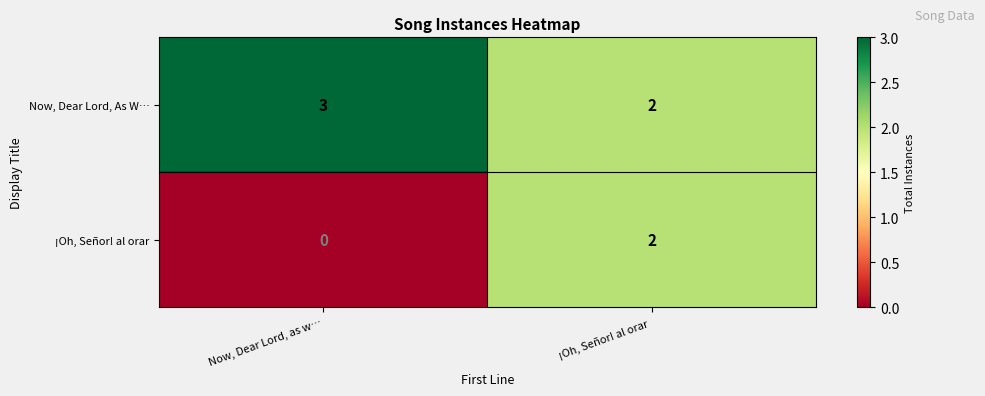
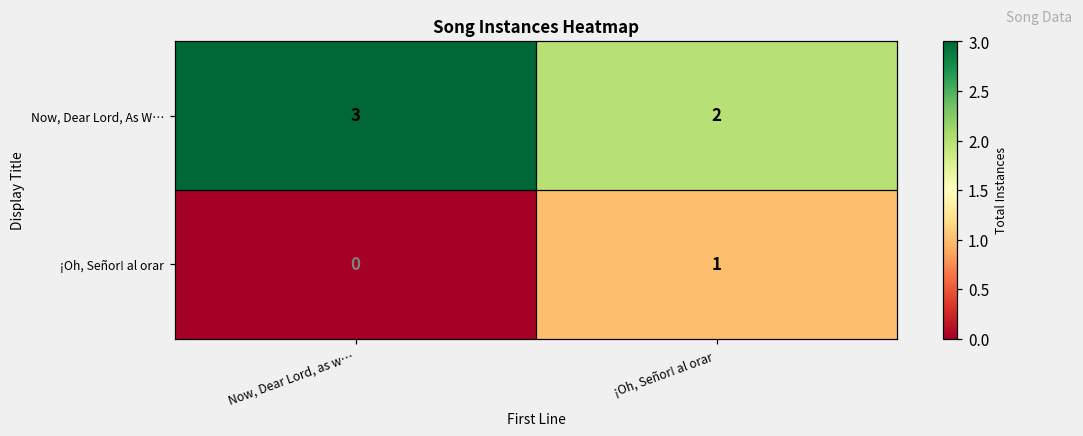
  {
    "Now, Dear Lord, As W…": {
      "Now, Dear Lord, as w…": 3,
      "¡Oh, Señor! al orar": 2
    },
    "¡Oh, Señor! al orar": {
      "Now, Dear Lord, as w…": 0,
-     "¡Oh, Señor! al orar": 2
+     "¡Oh, Señor! al orar": 1
    }
  }
